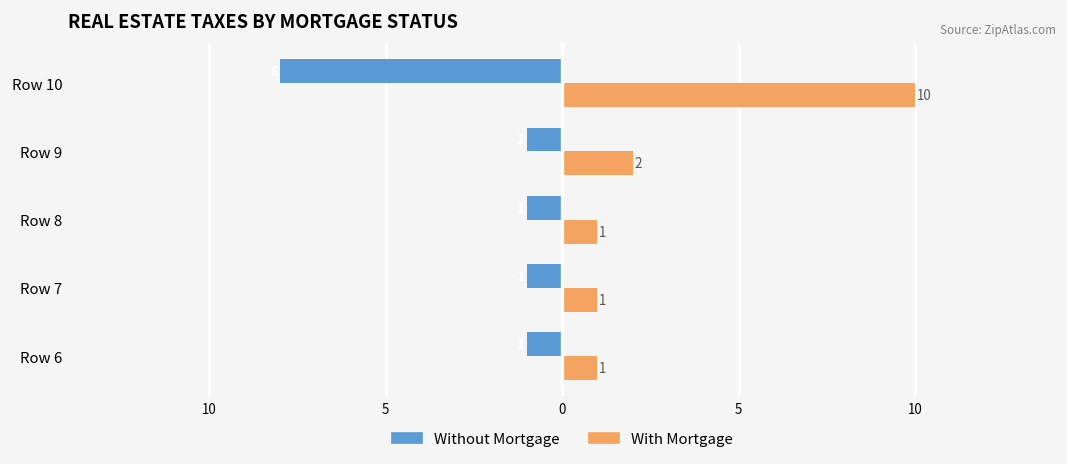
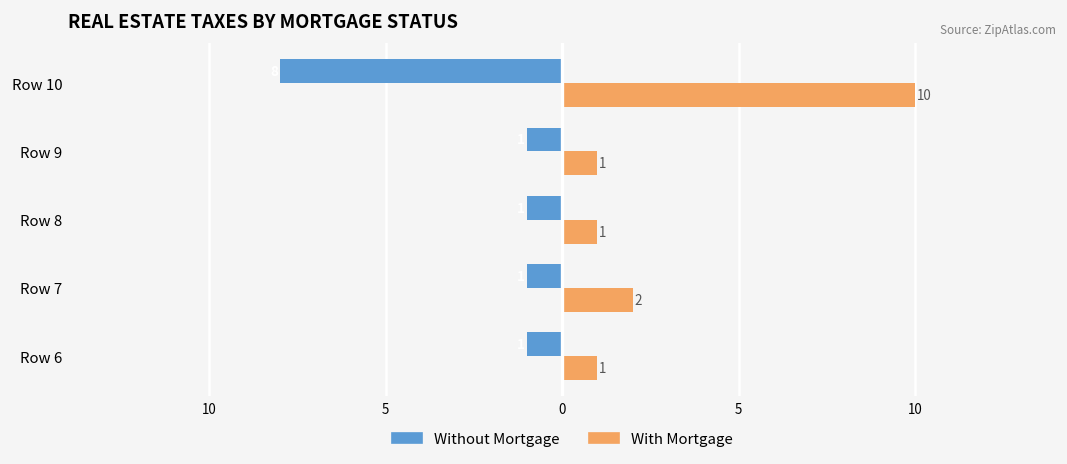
  {
    "With Mortgage": {
      "Row 10": 10,
-     "Row 9": 2,
+     "Row 9": 1,
      "Row 8": 1,
-     "Row 7": 1,
+     "Row 7": 2,
      "Row 6": 1
    }
  }
